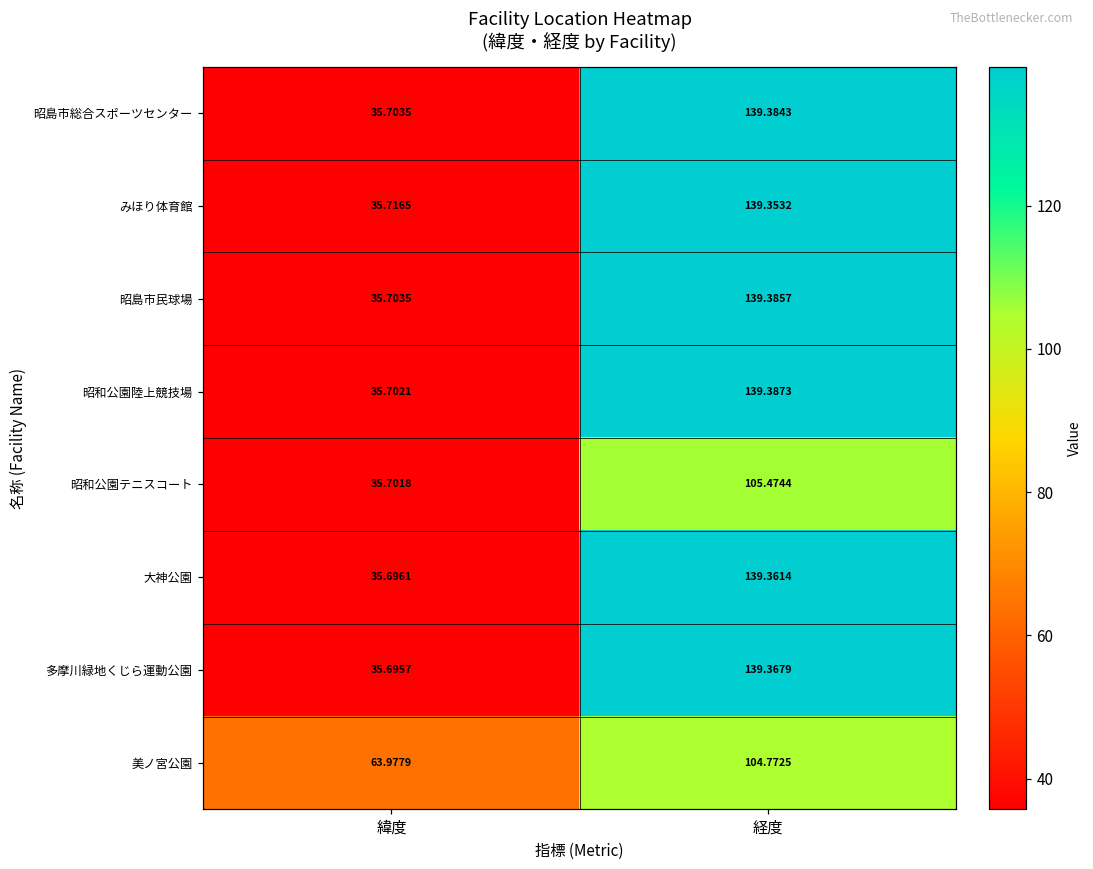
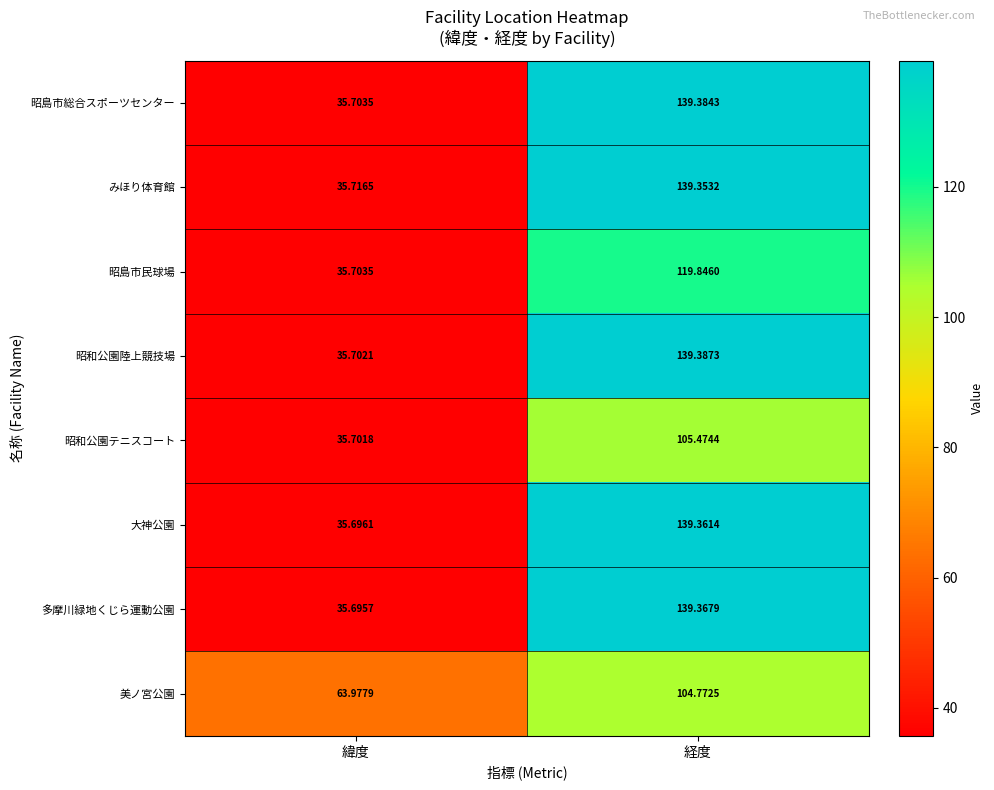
  {
    "昭島市総合スポーツセンター": {
      "緯度": 35.7035,
      "経度": 139.3843
    },
    "みほり体育館": {
      "緯度": 35.7165,
      "経度": 139.3532
    },
    "昭島市民球場": {
      "緯度": 35.7035,
-     "経度": 139.3857
+     "経度": 119.8460
    },
    "昭和公園陸上競技場": {
      "緯度": 35.7021,
      "経度": 139.3873
    },
    "昭和公園テニスコート": {
      "緯度": 35.7018,
      "経度": 105.4744
    },
    "大神公園": {
      "緯度": 35.6961,
      "経度": 139.3614
    },
    "多摩川緑地くじら運動公園": {
      "緯度": 35.6957,
      "経度": 139.3679
    },
    "美ノ宮公園": {
      "緯度": 63.9779,
      "経度": 104.7725
    }
  }
